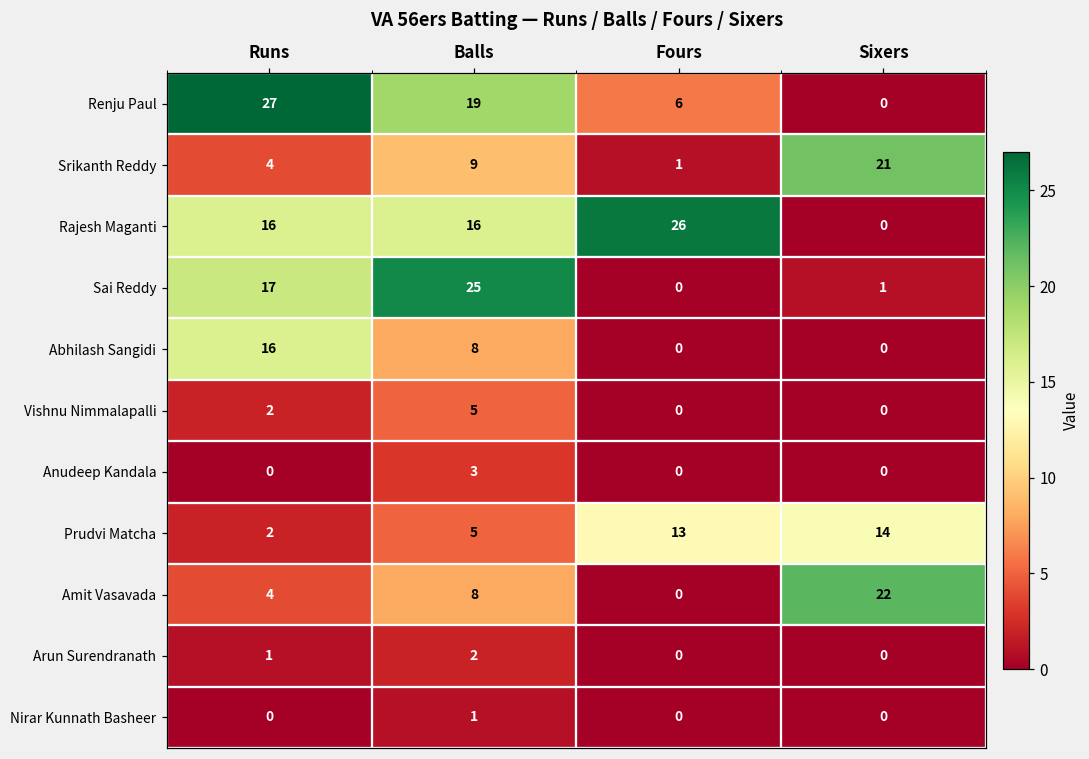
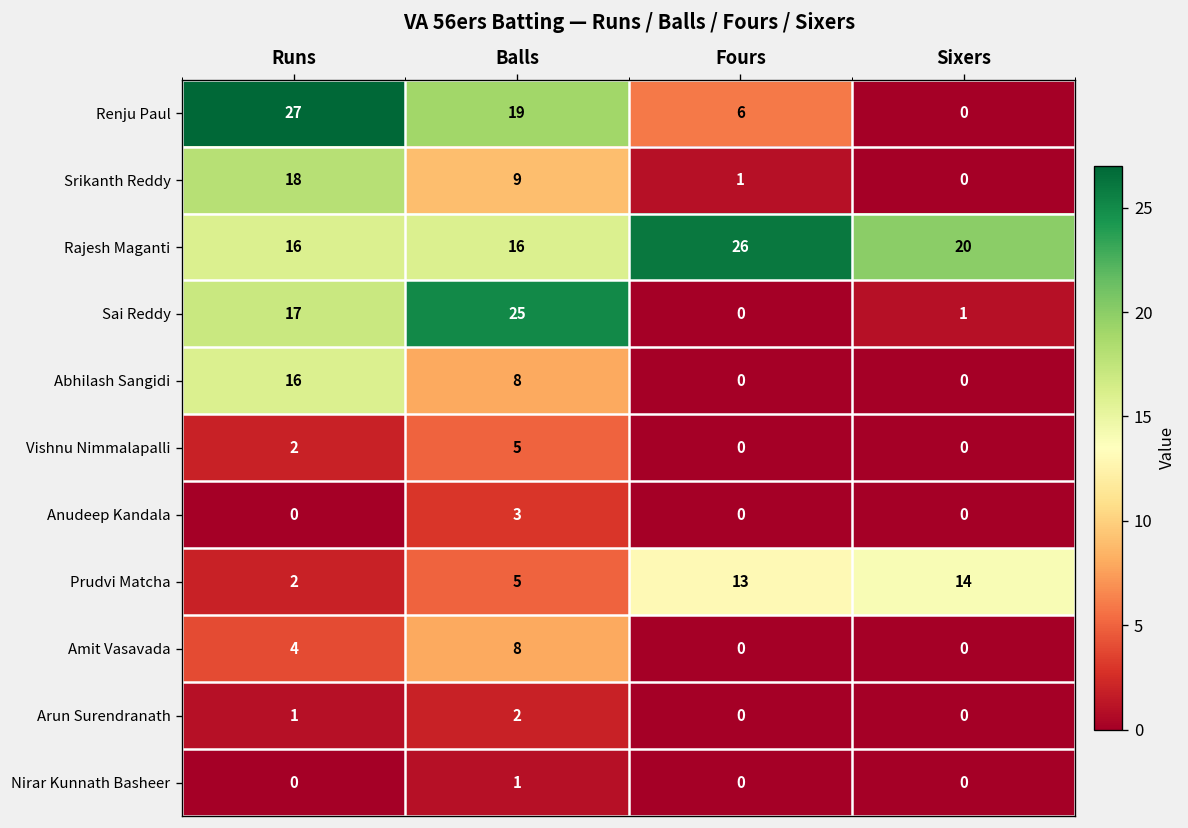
  {
    "Renju Paul": {
      "Runs": 27,
      "Balls": 19,
      "Fours": 6,
      "Sixers": 0
    },
    "Srikanth Reddy": {
-     "Runs": 4,
+     "Runs": 18,
      "Balls": 9,
      "Fours": 1,
-     "Sixers": 21
+     "Sixers": 0
    },
    "Rajesh Maganti": {
      "Runs": 16,
      "Balls": 16,
      "Fours": 26,
-     "Sixers": 0
+     "Sixers": 20
    },
    "Sai Reddy": {
      "Runs": 17,
      "Balls": 25,
      "Fours": 0,
      "Sixers": 1
    },
    "Abhilash Sangidi": {
      "Runs": 16,
      "Balls": 8,
      "Fours": 0,
      "Sixers": 0
    },
    "Vishnu Nimmalapalli": {
      "Runs": 2,
      "Balls": 5,
      "Fours": 0,
      "Sixers": 0
    },
    "Anudeep Kandala": {
      "Runs": 0,
      "Balls": 3,
      "Fours": 0,
      "Sixers": 0
    },
    "Prudvi Matcha": {
      "Runs": 2,
      "Balls": 5,
      "Fours": 13,
      "Sixers": 14
    },
    "Amit Vasavada": {
      "Runs": 4,
      "Balls": 8,
      "Fours": 0,
-     "Sixers": 22
+     "Sixers": 0
    },
    "Arun Surendranath": {
      "Runs": 1,
      "Balls": 2,
      "Fours": 0,
      "Sixers": 0
    },
    "Nirar Kunnath Basheer": {
      "Runs": 0,
      "Balls": 1,
      "Fours": 0,
      "Sixers": 0
    }
  }
